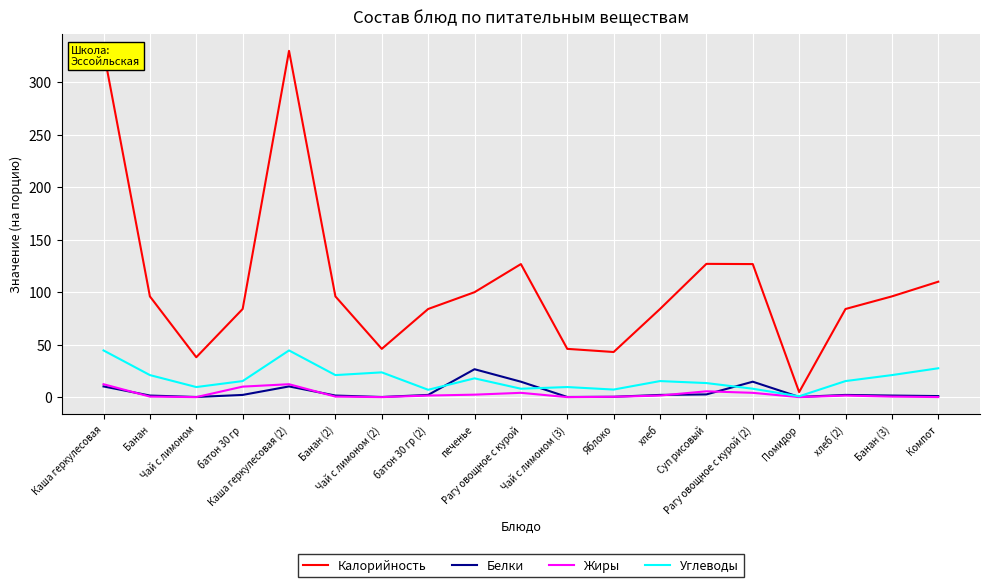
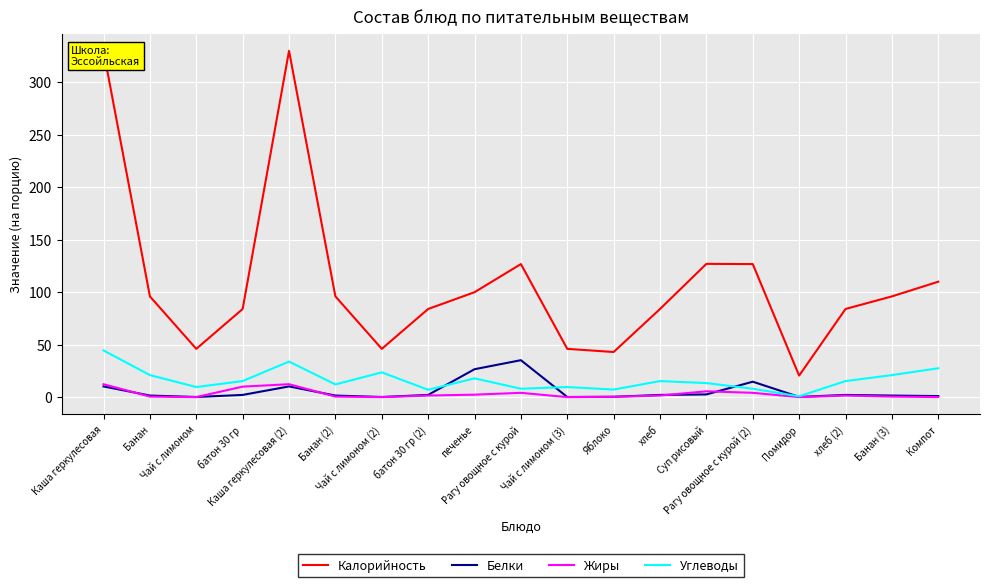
  {
    "Калорийность": {
      "Банан": 96,
-     "Чай с лимоном": 38,
+     "Чай с лимоном": 46,
      "батон 30 гр": 84,
      "Каша геркулесовая (2)": 330,
      "Банан (2)": 96,
      "Чай с лимоном (2)": 46,
      "батон 30 гр (2)": 84,
      "печенье": 100,
      "Рагу овощное с курой": 127,
      "Чай с лимоном (3)": 46,
      "Яблоко": 43,
      "хлеб": 84,
      "Суп рисовый": 127,
      "Рагу овощное с курой (2)": 127,
-     "Помидор": 5,
+     "Помидор": 21,
      "хлеб (2)": 84,
      "Банан (3)": 96,
      "Компот": 110
    },
    "Белки": {
      "батон 30 гр": 2,
      "печенье": 27,
-     "Рагу овощное с курой": 15,
+     "Рагу овощное с курой": 35,
      "Суп рисовый": 3,
      "Рагу овощное с курой (2)": 15
    },
    "Жиры": {
      "батон 30 гр": 10,
      "печенье": 2,
      "Рагу овощное с курой": 4,
      "Суп рисовый": 6,
      "Рагу овощное с курой (2)": 4
    },
    "Углеводы": {
      "Каша геркулесовая": 45,
      "Банан": 21,
      "Чай с лимоном": 10,
      "батон 30 гр": 15,
-     "Каша геркулесовая (2)": 45,
-     "Банан (2)": 21,
+     "Каша геркулесовая (2)": 34,
+     "Банан (2)": 12,
      "Чай с лимоном (2)": 24,
      "батон 30 гр (2)": 7,
      "печенье": 18,
      "Рагу овощное с курой": 8,
      "Чай с лимоном (3)": 10,
      "Яблоко": 7,
      "хлеб": 15,
      "Суп рисовый": 13,
      "Рагу овощное с курой (2)": 8,
      "хлеб (2)": 15,
      "Банан (3)": 21,
      "Компот": 28
    }
  }
